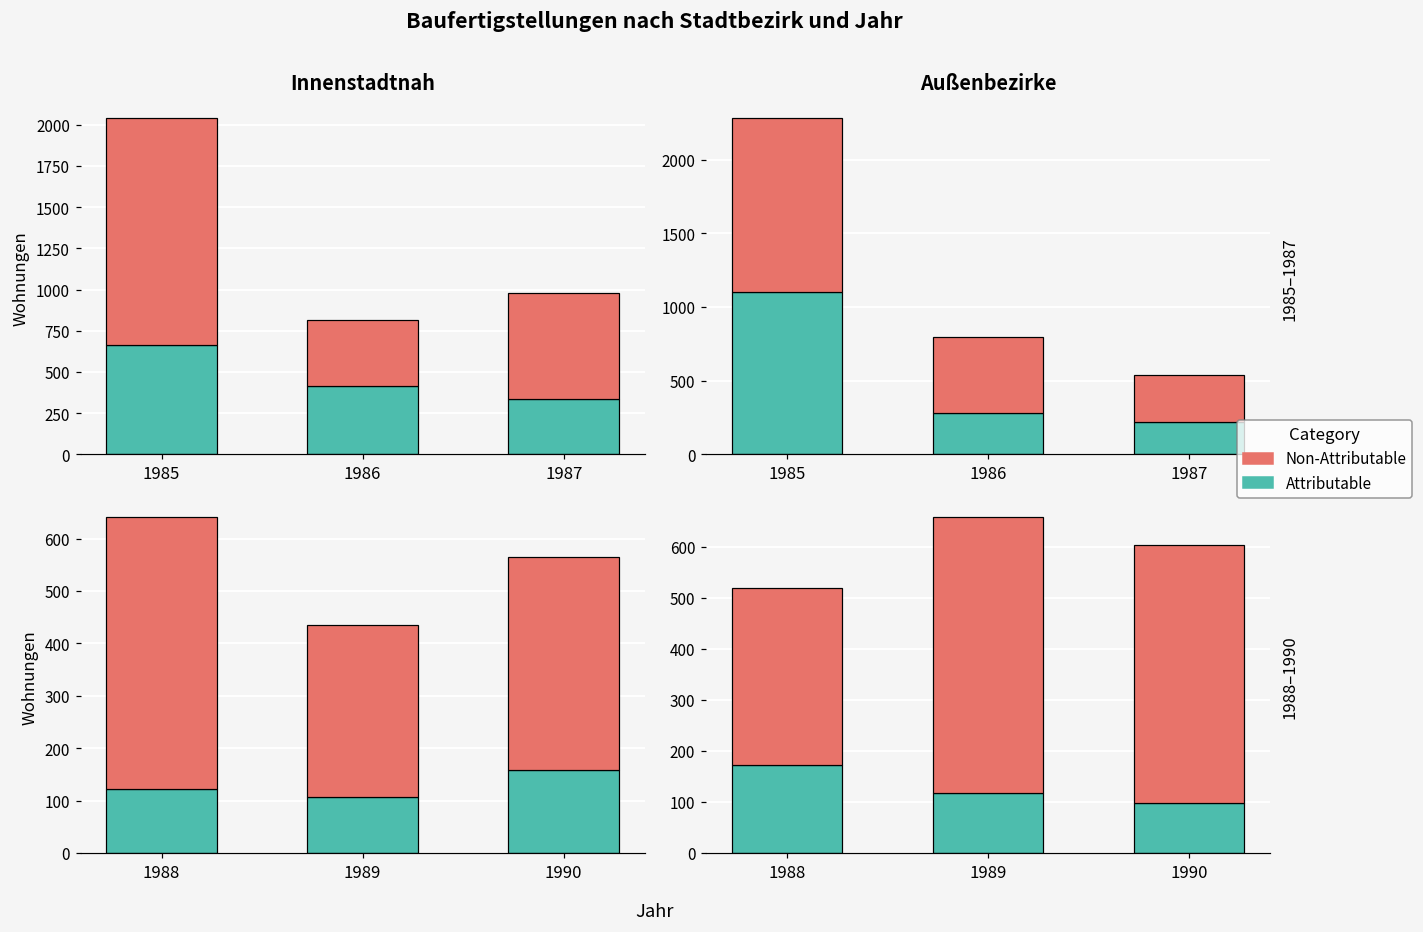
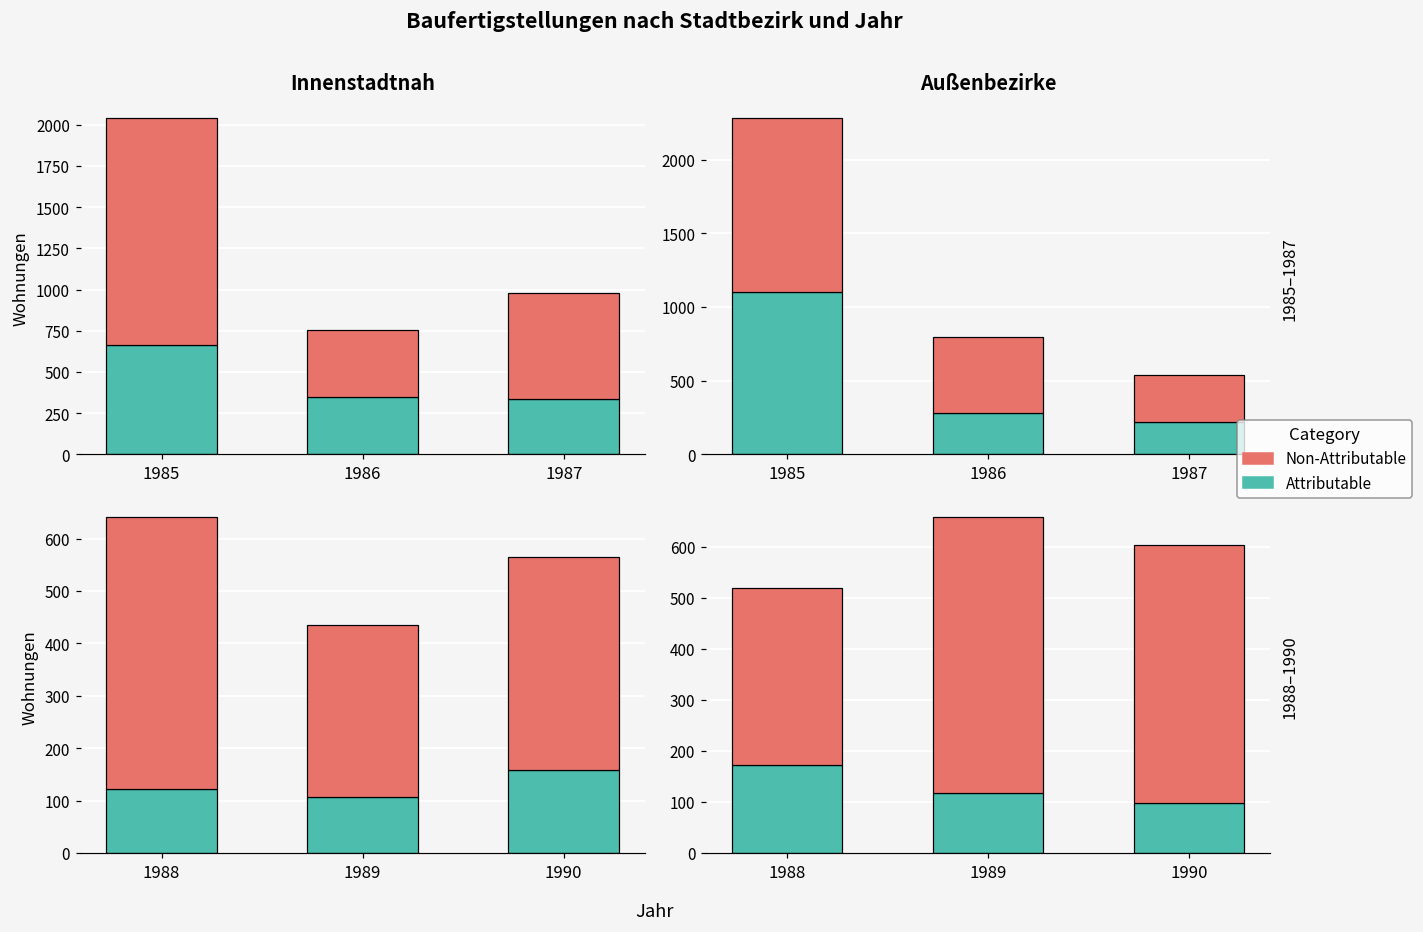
  {
    "Innenstadtnah": {
      "Attributable": {
        "1985": 660,
-       "1986": 410,
+       "1986": 350,
        "1987": 340
      },
      "Non-Attributable": {
        "1985": 1380,
        "1986": 400,
        "1987": 640
      }
    },
    "Außenbezirke": {
      "Attributable": {
        "1985": 1100,
        "1986": 280,
        "1987": 220
      },
      "Non-Attributable": {
        "1985": 1180,
        "1986": 520,
        "1987": 320
      }
    }
  }
